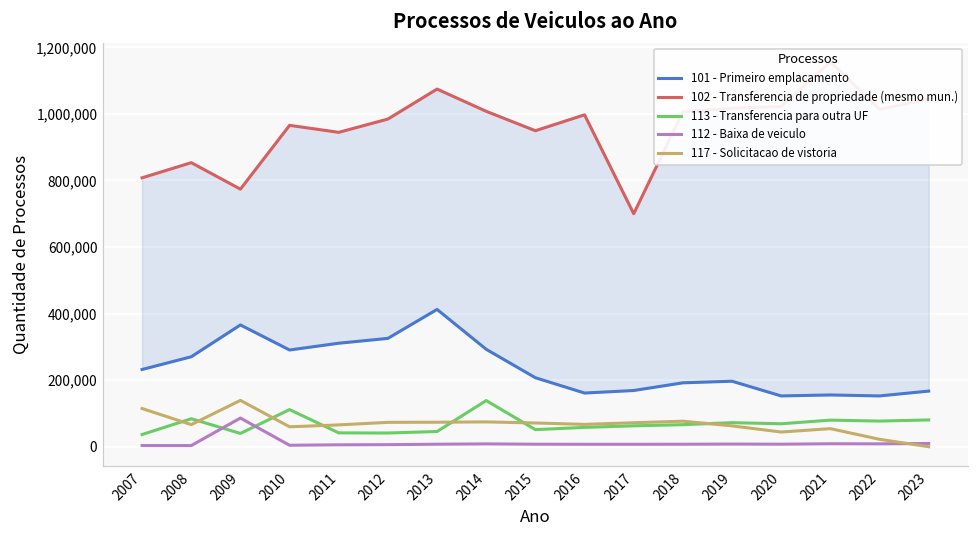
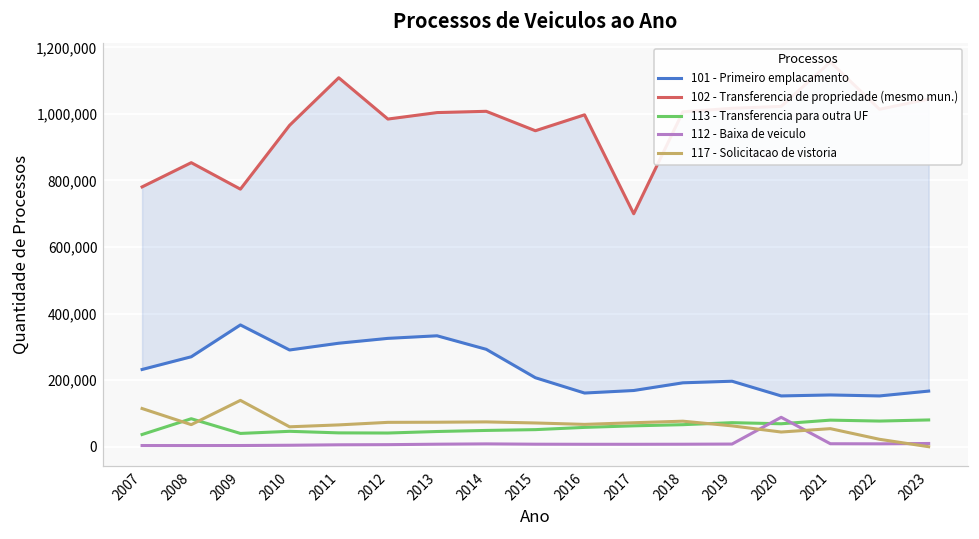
  {
    "101 - Primeiro emplacamento": {
      "2007": "230,000",
      "2008": "270,000",
      "2009": "370,000",
      "2010": "290,000",
      "2011": "310,000",
      "2012": "330,000",
-     "2013": "410,000",
+     "2013": "330,000",
      "2014": "290,000",
      "2015": "210,000",
      "2016": "160,000",
      "2017": "170,000",
      "2018": "190,000",
      "2019": "200,000",
      "2020": "150,000",
      "2021": "160,000",
      "2022": "150,000",
      "2023": "170,000"
    },
    "102 - Transferencia de propriedade (mesmo mun.)": {
-     "2007": "810,000",
+     "2007": "780,000",
      "2008": "850,000",
      "2009": "770,000",
      "2010": "970,000",
-     "2011": "940,000",
+     "2011": "1,110,000",
      "2012": "980,000",
-     "2013": "1,070,000",
+     "2013": "1,000,000",
      "2014": "1,010,000",
      "2015": "950,000",
      "2016": "1,000,000",
      "2017": "700,000"
    },
    "113 - Transferencia para outra UF": {
      "2007": "40,000",
      "2008": "80,000",
      "2009": "40,000",
-     "2010": "110,000",
+     "2010": "50,000",
      "2011": "40,000",
      "2012": "40,000",
      "2013": "50,000",
-     "2014": "140,000",
+     "2014": "50,000",
      "2015": "50,000",
      "2016": "60,000",
      "2017": "60,000",
      "2018": "70,000",
      "2019": "70,000",
      "2020": "70,000",
      "2021": "80,000",
      "2022": "80,000",
      "2023": "80,000"
    },
    "112 - Baixa de veiculo": {
      "2007": "0",
      "2008": "0",
-     "2009": "90,000",
+     "2009": "0",
      "2010": "0",
      "2011": "10,000",
      "2012": "10,000",
      "2013": "10,000",
      "2014": "10,000",
      "2015": "10,000",
      "2016": "10,000",
      "2017": "10,000",
      "2018": "10,000",
      "2019": "10,000",
-     "2020": "10,000",
+     "2020": "90,000",
      "2021": "10,000",
      "2022": "10,000",
      "2023": "10,000"
    },
    "117 - Solicitacao de vistoria": {
      "2007": "110,000",
      "2008": "70,000",
      "2009": "140,000",
      "2010": "60,000",
      "2011": "70,000",
      "2012": "70,000",
      "2013": "70,000",
      "2014": "70,000",
      "2015": "70,000",
      "2016": "70,000",
      "2017": "70,000",
      "2018": "80,000",
      "2019": "60,000",
      "2020": "40,000",
      "2021": "50,000",
      "2022": "20,000",
      "2023": "0"
    }
  }
